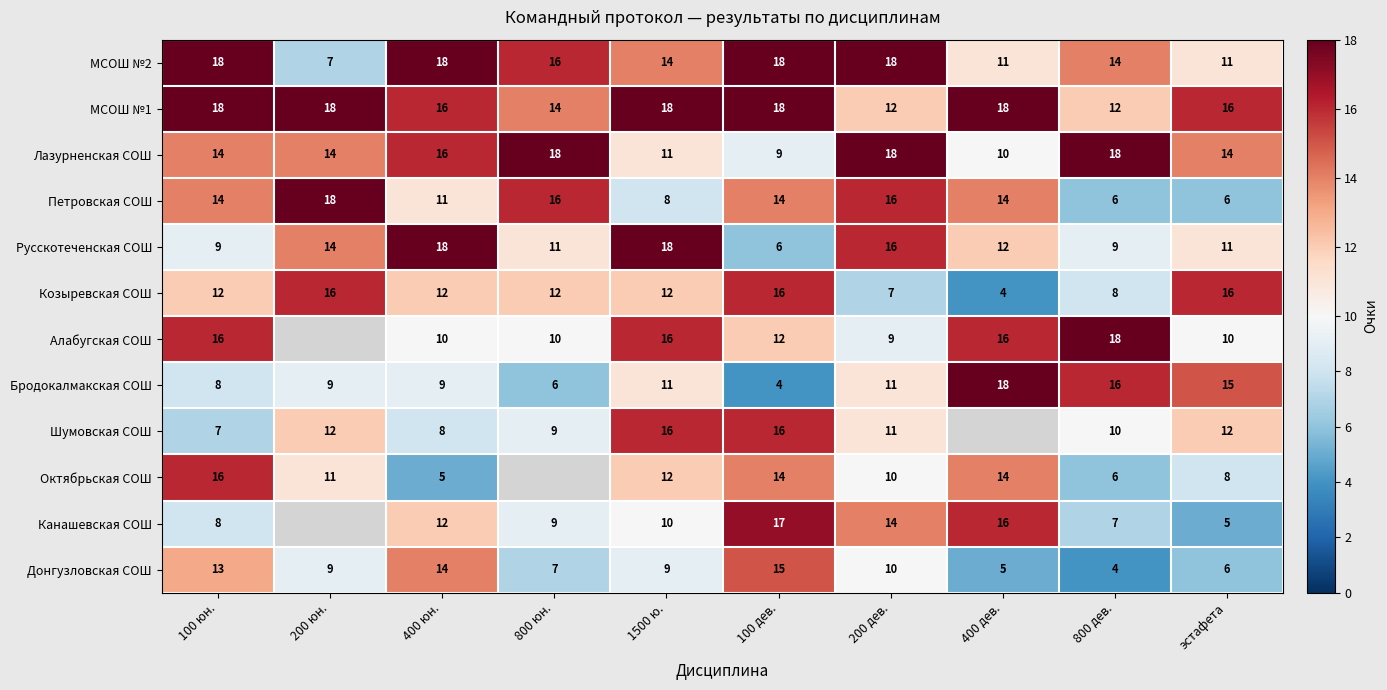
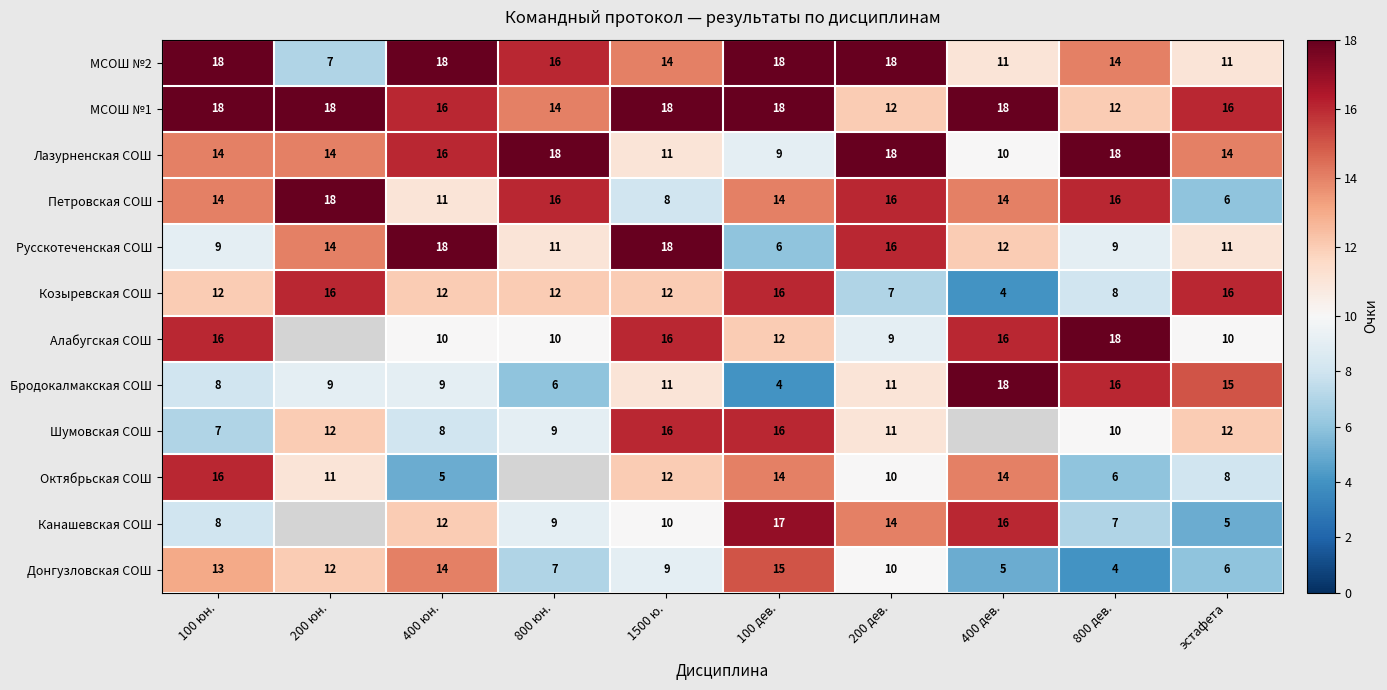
  {
    "МСОШ №2": {
      "100 юн.": 18,
      "200 юн.": 7,
      "400 юн.": 18,
      "800 юн.": 16,
      "1500 ю.": 14,
      "100 дев.": 18,
      "200 дев.": 18,
      "400 дев.": 11,
      "800 дев.": 14,
      "эстафета": 11
    },
    "МСОШ №1": {
      "100 юн.": 18,
      "200 юн.": 18,
      "400 юн.": 16,
      "800 юн.": 14,
      "1500 ю.": 18,
      "100 дев.": 18,
      "200 дев.": 12,
      "400 дев.": 18,
      "800 дев.": 12,
      "эстафета": 16
    },
    "Лазурненская СОШ": {
      "100 юн.": 14,
      "200 юн.": 14,
      "400 юн.": 16,
      "800 юн.": 18,
      "1500 ю.": 11,
      "100 дев.": 9,
      "200 дев.": 18,
      "400 дев.": 10,
      "800 дев.": 18,
      "эстафета": 14
    },
    "Петровская СОШ": {
      "100 юн.": 14,
      "200 юн.": 18,
      "400 юн.": 11,
      "800 юн.": 16,
      "1500 ю.": 8,
      "100 дев.": 14,
      "200 дев.": 16,
      "400 дев.": 14,
-     "800 дев.": 6,
+     "800 дев.": 16,
      "эстафета": 6
    },
    "Русскотеченская СОШ": {
      "100 юн.": 9,
      "200 юн.": 14,
      "400 юн.": 18,
      "800 юн.": 11,
      "1500 ю.": 18,
      "100 дев.": 6,
      "200 дев.": 16,
      "400 дев.": 12,
      "800 дев.": 9,
      "эстафета": 11
    },
    "Козыревская СОШ": {
      "100 юн.": 12,
      "200 юн.": 16,
      "400 юн.": 12,
      "800 юн.": 12,
      "1500 ю.": 12,
      "100 дев.": 16,
      "200 дев.": 7,
      "400 дев.": 4,
      "800 дев.": 8,
      "эстафета": 16
    },
    "Алабугская СОШ": {
      "100 юн.": 16,
      "400 юн.": 10,
      "800 юн.": 10,
      "1500 ю.": 16,
      "100 дев.": 12,
      "200 дев.": 9,
      "400 дев.": 16,
      "800 дев.": 18,
      "эстафета": 10
    },
    "Бродокалмакская СОШ": {
      "100 юн.": 8,
      "200 юн.": 9,
      "400 юн.": 9,
      "800 юн.": 6,
      "1500 ю.": 11,
      "100 дев.": 4,
      "200 дев.": 11,
      "400 дев.": 18,
      "800 дев.": 16,
      "эстафета": 15
    },
    "Шумовская СОШ": {
      "100 юн.": 7,
      "200 юн.": 12,
      "400 юн.": 8,
      "800 юн.": 9,
      "1500 ю.": 16,
      "100 дев.": 16,
      "200 дев.": 11,
      "800 дев.": 10,
      "эстафета": 12
    },
    "Октябрьская СОШ": {
      "100 юн.": 16,
      "200 юн.": 11,
      "400 юн.": 5,
      "1500 ю.": 12,
      "100 дев.": 14,
      "200 дев.": 10,
      "400 дев.": 14,
      "800 дев.": 6,
      "эстафета": 8
    },
    "Канашевская СОШ": {
      "100 юн.": 8,
      "400 юн.": 12,
      "800 юн.": 9,
      "1500 ю.": 10,
      "100 дев.": 17,
      "200 дев.": 14,
      "400 дев.": 16,
      "800 дев.": 7,
      "эстафета": 5
    },
    "Донгузловская СОШ": {
      "100 юн.": 13,
-     "200 юн.": 9,
+     "200 юн.": 12,
      "400 юн.": 14,
      "800 юн.": 7,
      "1500 ю.": 9,
      "100 дев.": 15,
      "200 дев.": 10,
      "400 дев.": 5,
      "800 дев.": 4,
      "эстафета": 6
    }
  }
